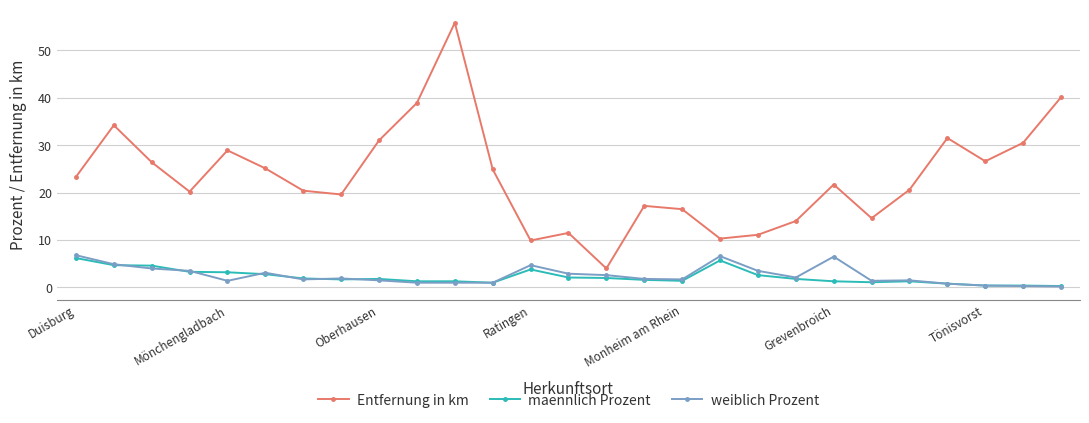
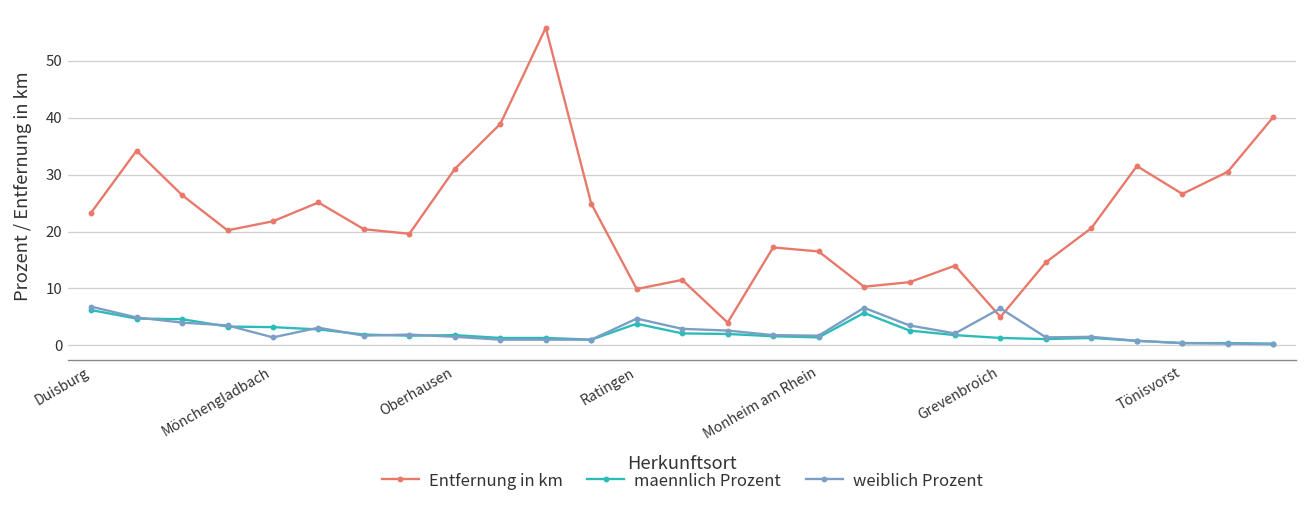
  {
    "Entfernung in km": {
      "Duisburg": 23,
-     "Mönchengladbach": 29,
+     "Mönchengladbach": 22,
      "Oberhausen": 31,
      "Ratingen": 10,
      "Monheim am Rhein": 17,
-     "Grevenbroich": 22,
+     "Grevenbroich": 5,
      "Tönisvorst": 27
    },
    "maennlich Prozent": {
      "Duisburg": 6,
      "Mönchengladbach": 3,
      "Ratingen": 4,
      "Grevenbroich": 1
    },
    "weiblich Prozent": {
      "Duisburg": 7,
      "Mönchengladbach": 1,
      "Ratingen": 5,
      "Grevenbroich": 7
    }
  }
